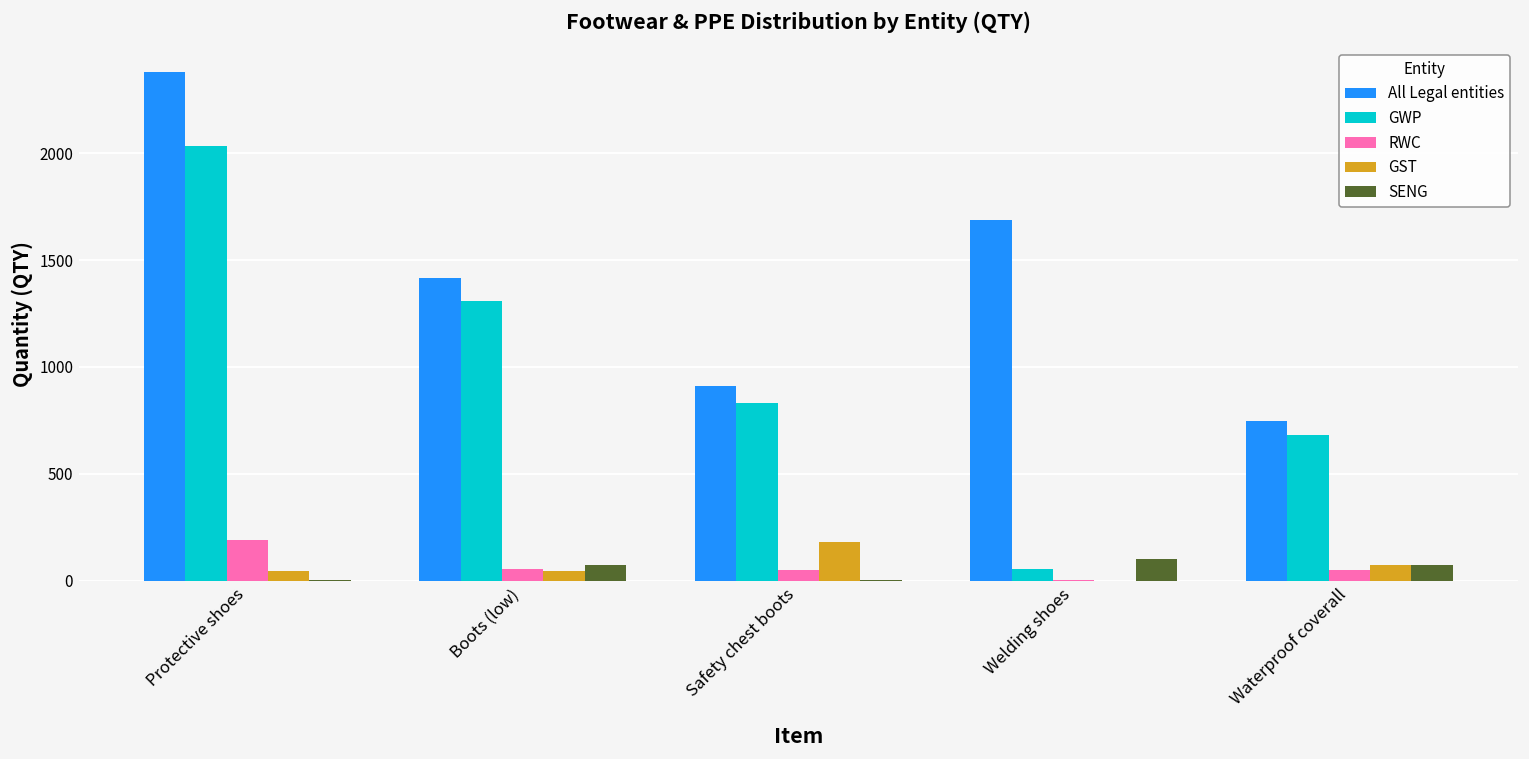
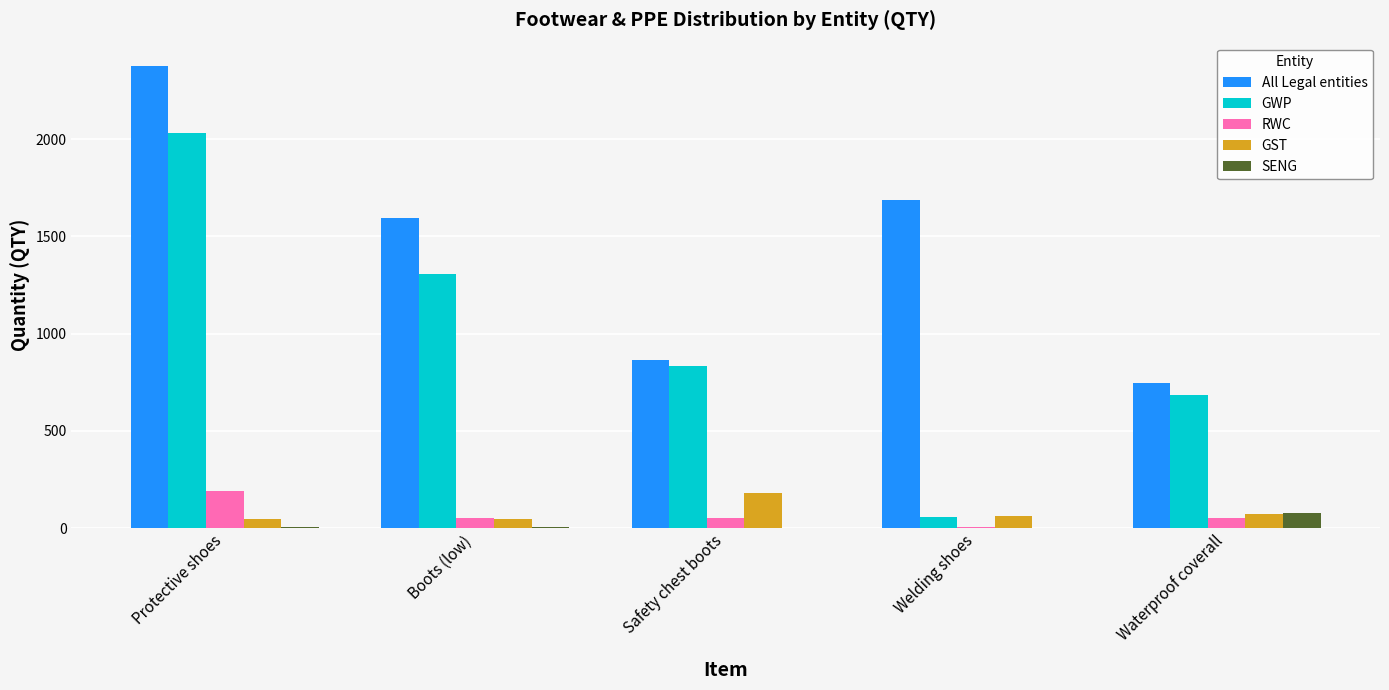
  {
    "All Legal entities": {
      "Protective shoes": 2380,
-     "Boots (low)": 1420,
-     "Safety chest boots": 910,
+     "Boots (low)": 1600,
+     "Safety chest boots": 860,
      "Welding shoes": 1690,
      "Waterproof coverall": 750
    },
    "GWP": {
      "Protective shoes": 2030,
      "Boots (low)": 1310,
      "Safety chest boots": 830,
      "Welding shoes": 60,
      "Waterproof coverall": 680
    },
    "RWC": {
      "Protective shoes": 190,
      "Boots (low)": 50,
      "Safety chest boots": 50,
      "Waterproof coverall": 50
    },
    "GST": {
      "Protective shoes": 50,
      "Boots (low)": 50,
      "Safety chest boots": 180,
-     "Welding shoes": 0,
+     "Welding shoes": 60,
      "Waterproof coverall": 70
    },
    "SENG": {
-     "Boots (low)": 70,
-     "Welding shoes": 100,
+     "Boots (low)": 10,
+     "Welding shoes": 0,
      "Waterproof coverall": 80
    }
  }
